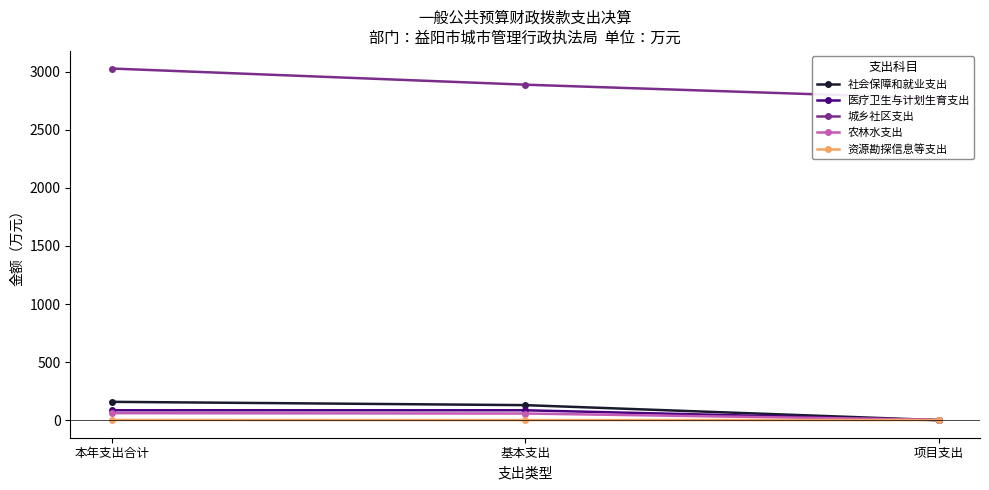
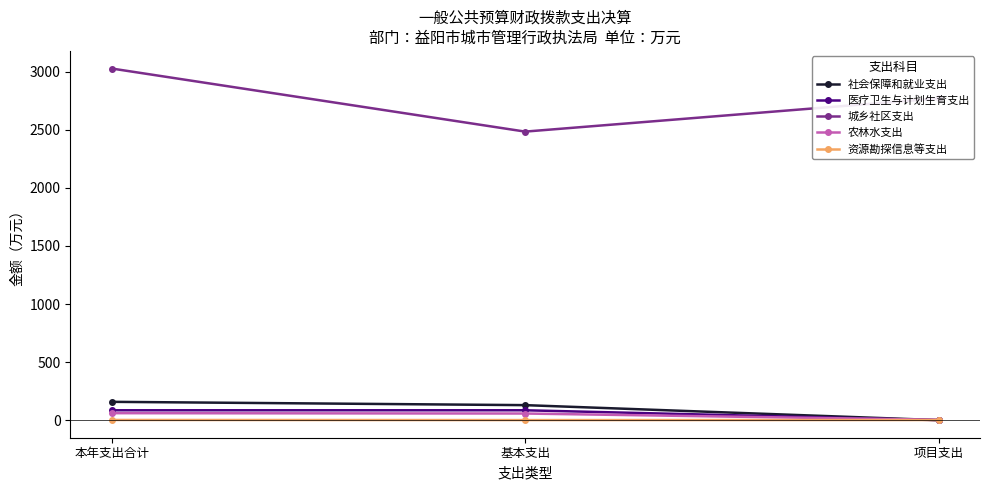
  {
    "社会保障和就业支出": {
      "本年支出合计": 160,
      "基本支出": 130
    },
    "医疗卫生与计划生育支出": {
      "本年支出合计": 80,
      "基本支出": 80
    },
    "城乡社区支出": {
      "本年支出合计": 3030,
-     "基本支出": 2890
+     "基本支出": 2480
    },
    "农林水支出": {
      "本年支出合计": 60,
      "基本支出": 60
    },
    "资源勘探信息等支出": {
      "本年支出合计": 0,
      "基本支出": 0
    }
  }
